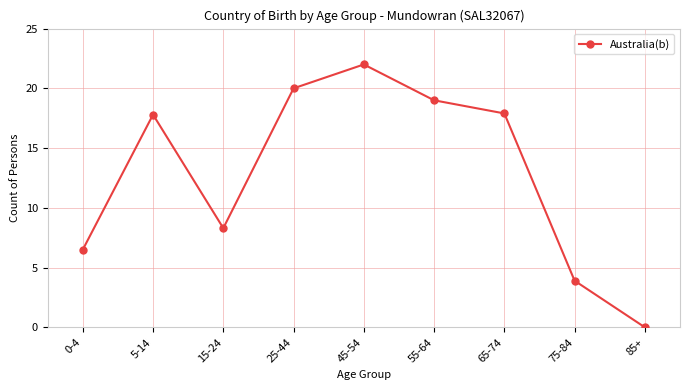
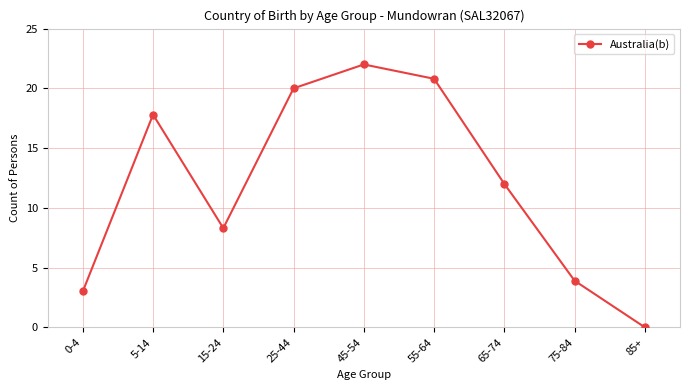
  {
-   "0-4": 6.5,
+   "0-4": 3.0,
    "5-14": 17.8,
    "15-24": 8.3,
    "25-44": 20.0,
    "45-54": 22.0,
-   "55-64": 19.0,
-   "65-74": 17.9,
+   "55-64": 20.8,
+   "65-74": 12.0,
    "75-84": 3.9,
    "85+": 0.0
  }
